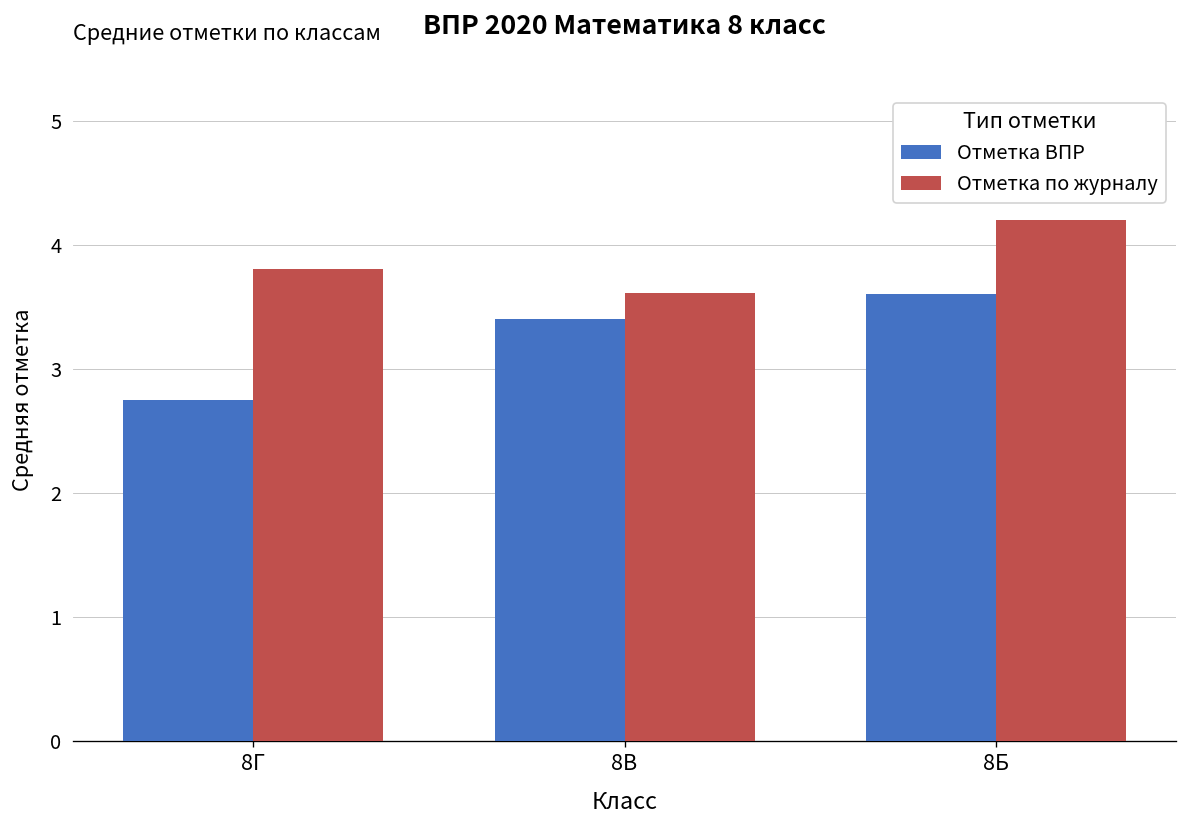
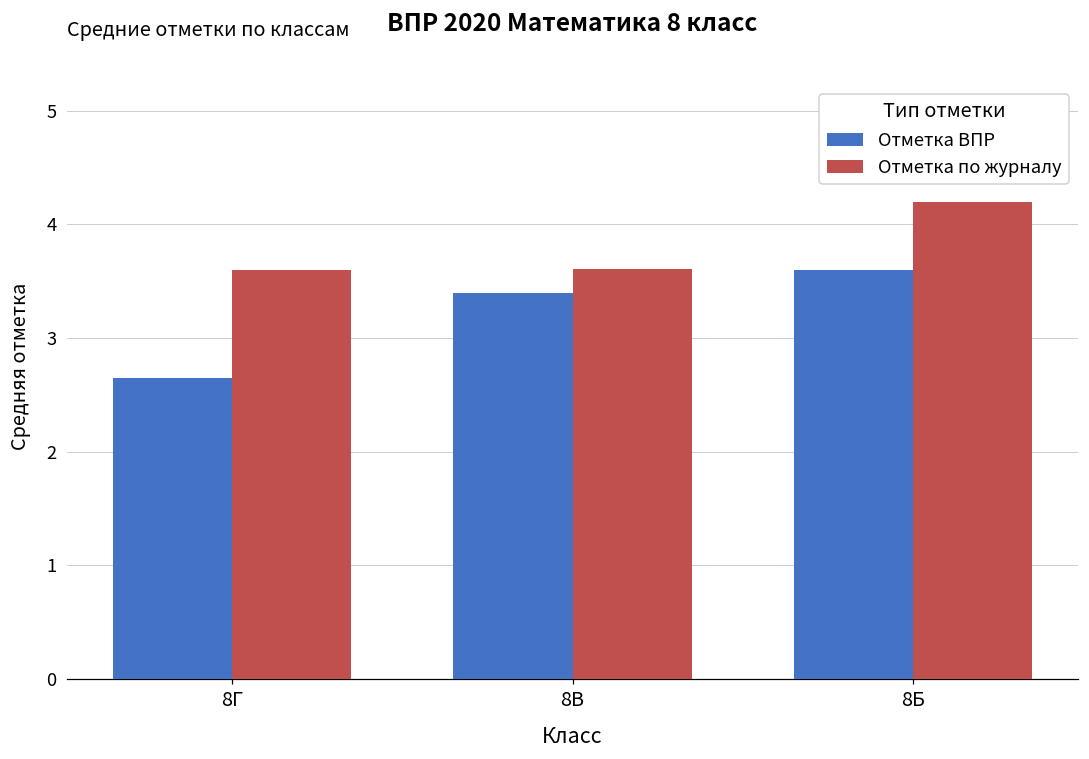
  {
    "Отметка ВПР": {
-     "8Г": 2.75,
+     "8Г": 2.65,
      "8В": 3.40,
      "8Б": 3.60
    },
    "Отметка по журналу": {
-     "8Г": 3.8,
+     "8Г": 3.6,
      "8В": 3.6,
      "8Б": 4.2
    }
  }
